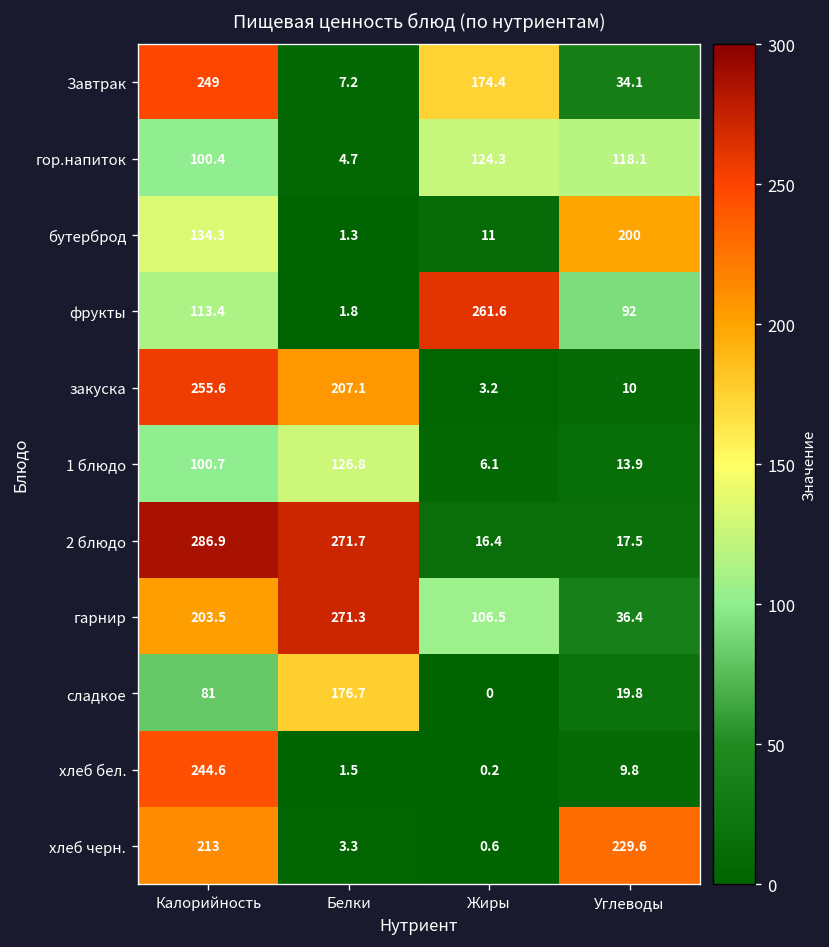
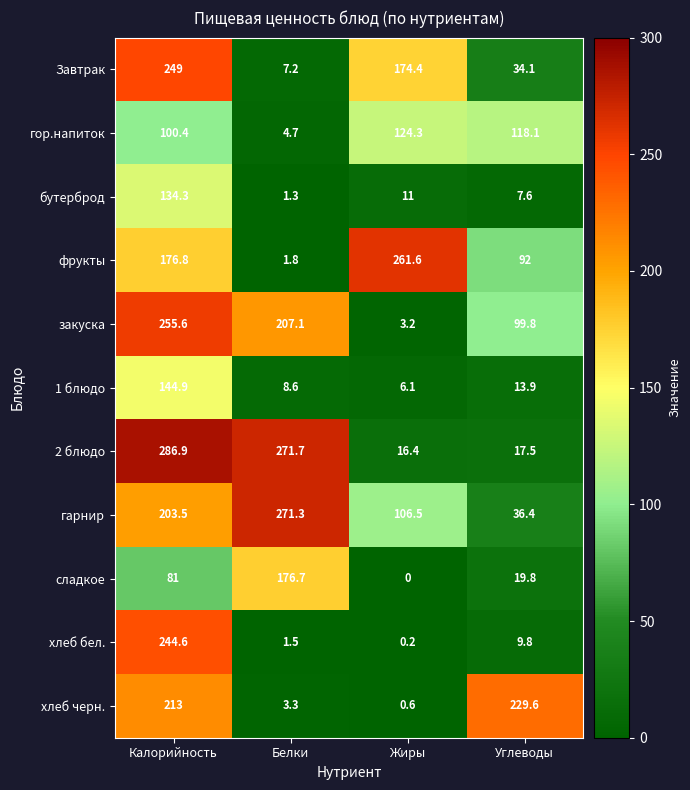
  {
    "Завтрак": {
      "Калорийность": 249,
      "Белки": 7.2,
      "Жиры": 174.4,
      "Углеводы": 34.1
    },
    "гор.напиток": {
      "Калорийность": 100.4,
      "Белки": 4.7,
      "Жиры": 124.3,
      "Углеводы": 118.1
    },
    "бутерброд": {
      "Калорийность": 134.3,
      "Белки": 1.3,
      "Жиры": 11,
-     "Углеводы": 200
+     "Углеводы": 7.6
    },
    "фрукты": {
-     "Калорийность": 113.4,
+     "Калорийность": 176.8,
      "Белки": 1.8,
      "Жиры": 261.6,
      "Углеводы": 92
    },
    "закуска": {
      "Калорийность": 255.6,
      "Белки": 207.1,
      "Жиры": 3.2,
-     "Углеводы": 10
+     "Углеводы": 99.8
    },
    "1 блюдо": {
-     "Калорийность": 100.7,
-     "Белки": 126.8,
+     "Калорийность": 144.9,
+     "Белки": 8.6,
      "Жиры": 6.1,
      "Углеводы": 13.9
    },
    "2 блюдо": {
      "Калорийность": 286.9,
      "Белки": 271.7,
      "Жиры": 16.4,
      "Углеводы": 17.5
    },
    "гарнир": {
      "Калорийность": 203.5,
      "Белки": 271.3,
      "Жиры": 106.5,
      "Углеводы": 36.4
    },
    "сладкое": {
      "Калорийность": 81,
      "Белки": 176.7,
      "Жиры": 0,
      "Углеводы": 19.8
    },
    "хлеб бел.": {
      "Калорийность": 244.6,
      "Белки": 1.5,
      "Жиры": 0.2,
      "Углеводы": 9.8
    },
    "хлеб черн.": {
      "Калорийность": 213,
      "Белки": 3.3,
      "Жиры": 0.6,
      "Углеводы": 229.6
    }
  }
